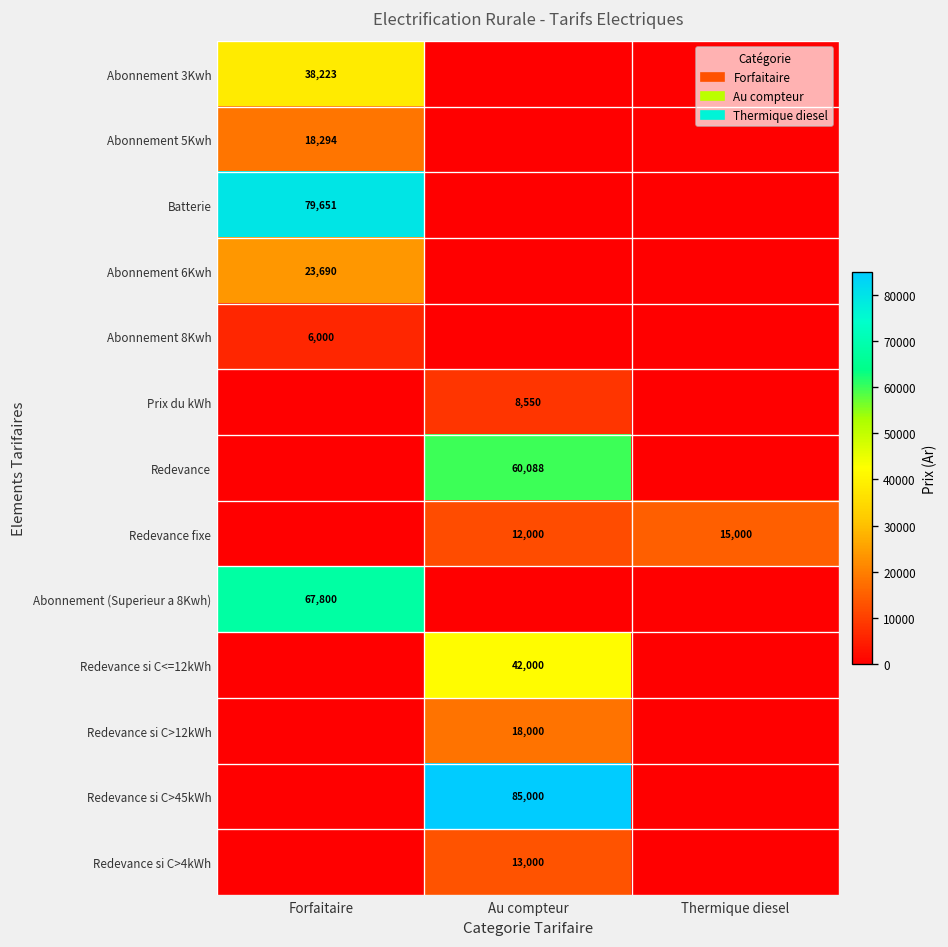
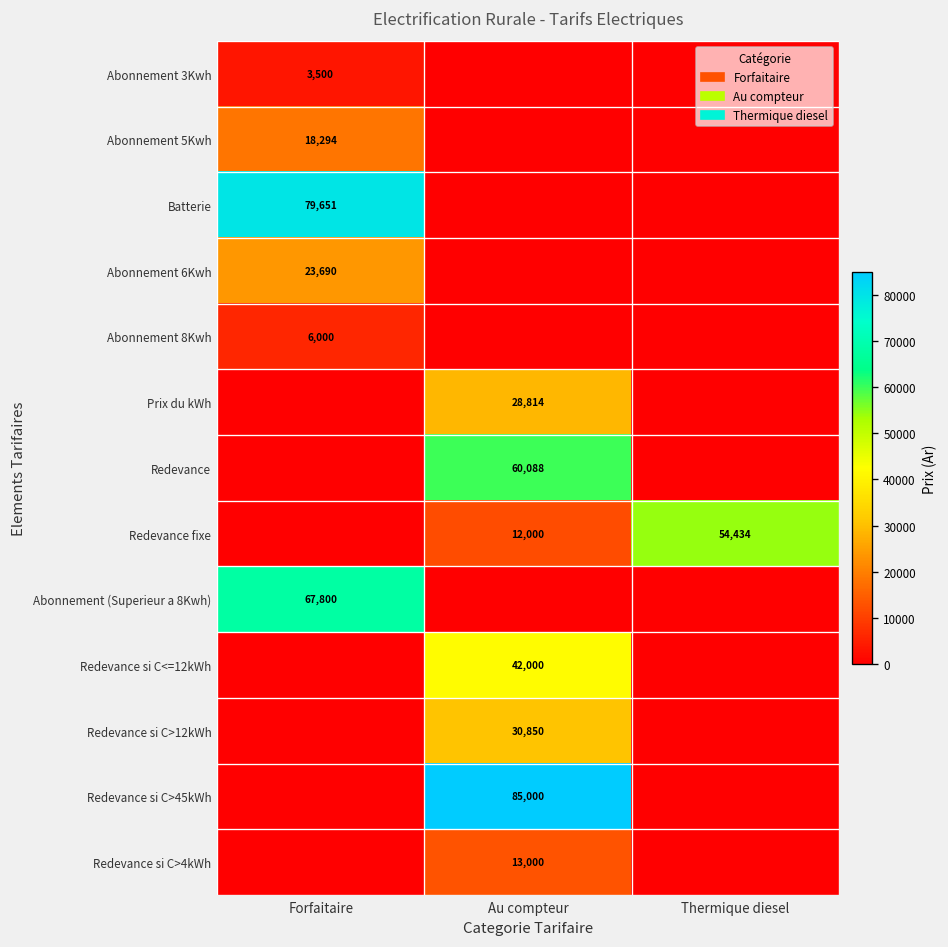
  {
    "Abonnement 3Kwh": {
-     "Forfaitaire": "38,223"
+     "Forfaitaire": "3,500"
    },
    "Abonnement 5Kwh": {
      "Forfaitaire": "18,294"
    },
    "Batterie": {
      "Forfaitaire": "79,651"
    },
    "Abonnement 6Kwh": {
      "Forfaitaire": "23,690"
    },
    "Abonnement 8Kwh": {
      "Forfaitaire": "6,000"
    },
    "Prix du kWh": {
-     "Au compteur": "8,550"
+     "Au compteur": "28,814"
    },
    "Redevance": {
      "Au compteur": "60,088"
    },
    "Redevance fixe": {
      "Au compteur": "12,000",
-     "Thermique diesel": "15,000"
+     "Thermique diesel": "54,434"
    },
    "Abonnement (Superieur a 8Kwh)": {
      "Forfaitaire": "67,800"
    },
    "Redevance si C<=12kWh": {
      "Au compteur": "42,000"
    },
    "Redevance si C>12kWh": {
-     "Au compteur": "18,000"
+     "Au compteur": "30,850"
    },
    "Redevance si C>45kWh": {
      "Au compteur": "85,000"
    },
    "Redevance si C>4kWh": {
      "Au compteur": "13,000"
    }
  }
